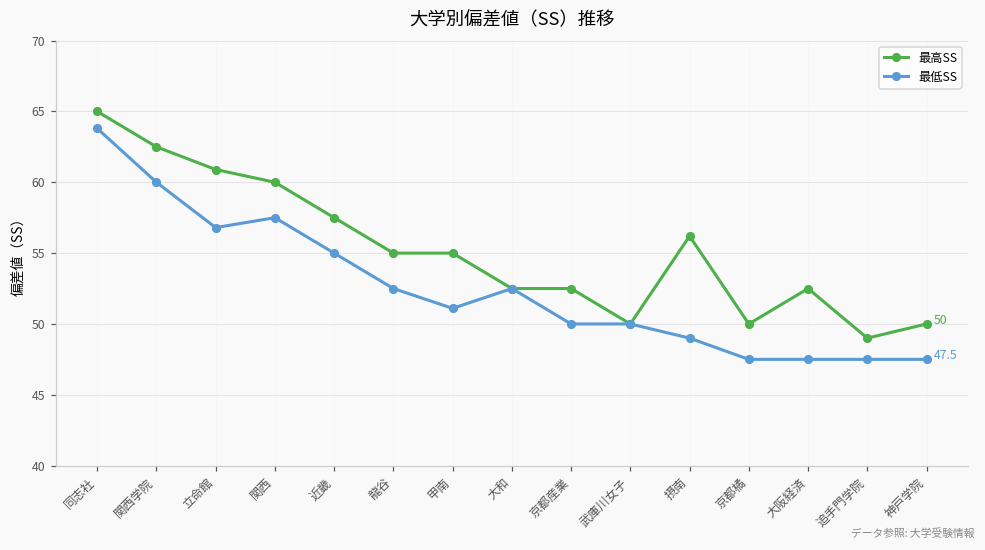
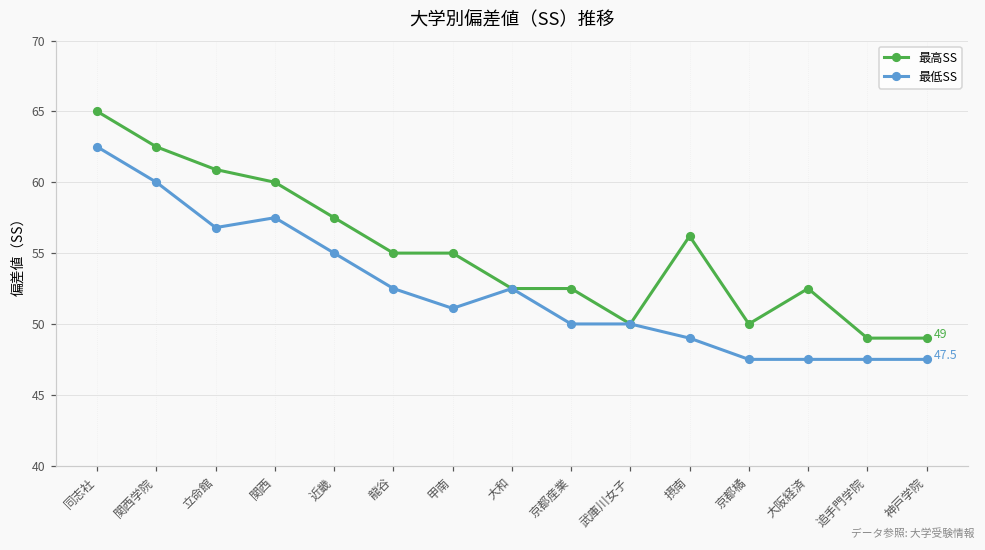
  {
    "最高SS": {
-     "神戸学院": 50
+     "神戸学院": 49
    },
    "最低SS": {
-     "同志社": 63.8,
+     "同志社": 62.5,
      "関西学院": 60.0,
      "立命館": 56.8,
      "関西": 57.5,
      "近畿": 55.0,
      "龍谷": 52.5,
      "甲南": 51.1,
      "京都産業": 50.0,
      "摂南": 49.0,
      "京都橘": 47.5,
      "大阪経済": 47.5,
      "追手門学院": 47.5
    }
  }
